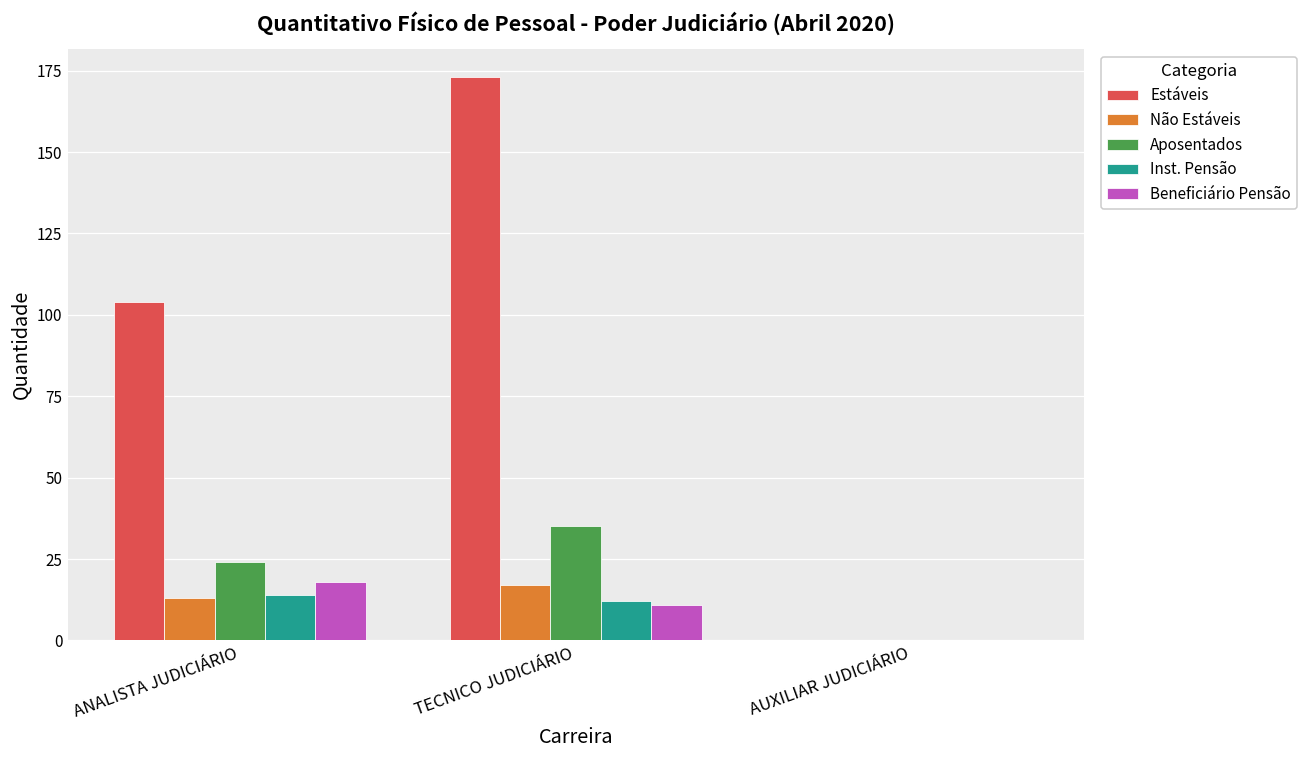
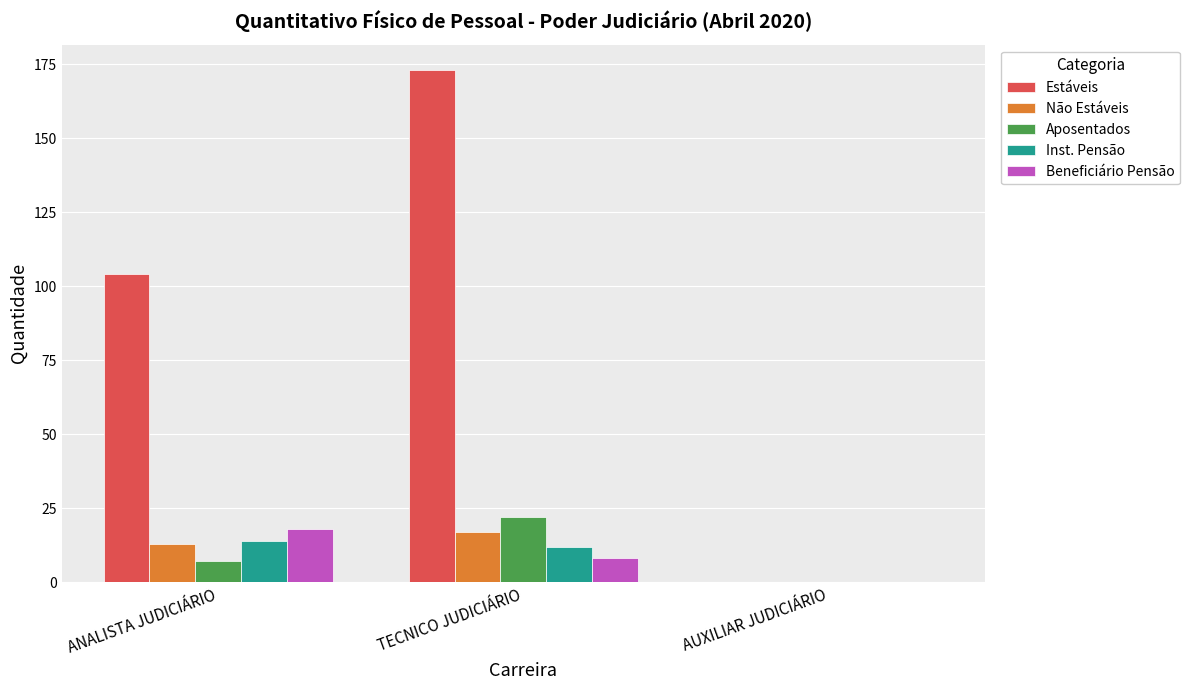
  {
    "Aposentados": {
-     "ANALISTA JUDICIÁRIO": 24,
-     "TECNICO JUDICIÁRIO": 35,
+     "ANALISTA JUDICIÁRIO": 7,
+     "TECNICO JUDICIÁRIO": 22,
      "AUXILIAR JUDICIÁRIO": 0
    },
    "Inst. Pensão": {
      "ANALISTA JUDICIÁRIO": 14,
      "TECNICO JUDICIÁRIO": 12,
      "AUXILIAR JUDICIÁRIO": 0
    },
    "Beneficiário Pensão": {
      "ANALISTA JUDICIÁRIO": 18,
-     "TECNICO JUDICIÁRIO": 11,
+     "TECNICO JUDICIÁRIO": 8,
      "AUXILIAR JUDICIÁRIO": 0
    }
  }
